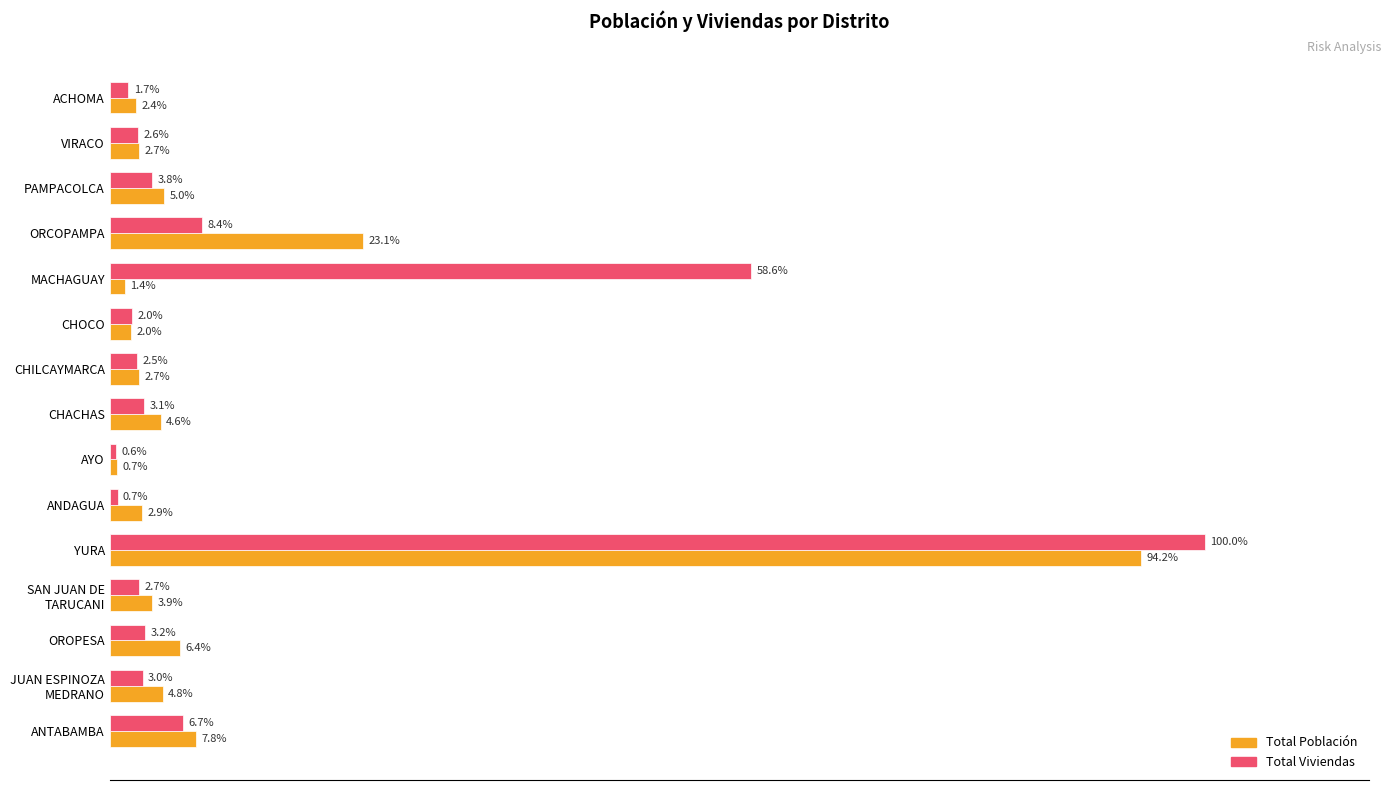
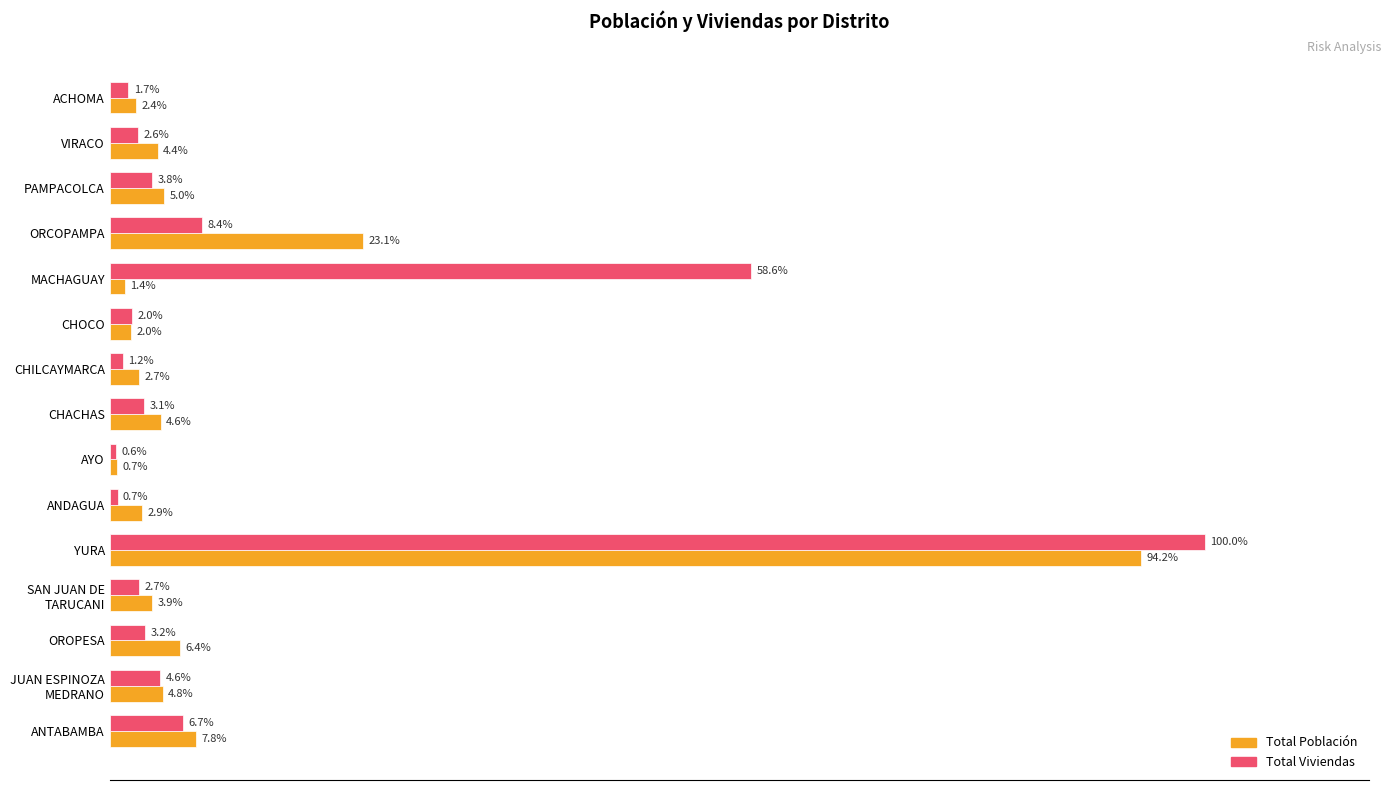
  {
    "Total Población": {
      "ACHOMA": "2.4%",
-     "VIRACO": "2.7%",
+     "VIRACO": "4.4%",
      "PAMPACOLCA": "5.0%",
      "ORCOPAMPA": "23.1%",
      "MACHAGUAY": "1.4%",
      "CHOCO": "2.0%",
      "CHILCAYMARCA": "2.7%",
      "CHACHAS": "4.6%",
      "AYO": "0.7%",
      "ANDAGUA": "2.9%",
      "YURA": "94.2%",
      "SAN JUAN DE TARUCANI": "3.9%",
      "OROPESA": "6.4%",
      "JUAN ESPINOZA MEDRANO": "4.8%",
      "ANTABAMBA": "7.8%"
    },
    "Total Viviendas": {
      "ACHOMA": "1.7%",
      "VIRACO": "2.6%",
      "PAMPACOLCA": "3.8%",
      "ORCOPAMPA": "8.4%",
      "MACHAGUAY": "58.6%",
      "CHOCO": "2.0%",
-     "CHILCAYMARCA": "2.5%",
+     "CHILCAYMARCA": "1.2%",
      "CHACHAS": "3.1%",
      "AYO": "0.6%",
      "ANDAGUA": "0.7%",
      "YURA": "100.0%",
      "SAN JUAN DE TARUCANI": "2.7%",
      "OROPESA": "3.2%",
-     "JUAN ESPINOZA MEDRANO": "3.0%",
+     "JUAN ESPINOZA MEDRANO": "4.6%",
      "ANTABAMBA": "6.7%"
    }
  }
